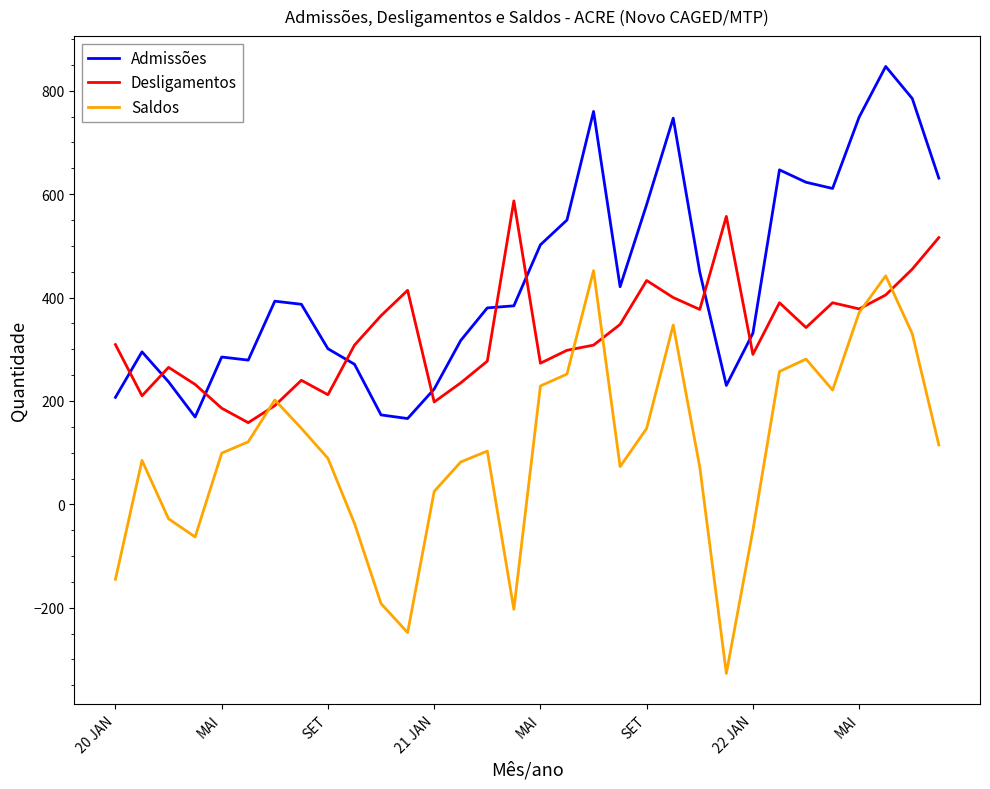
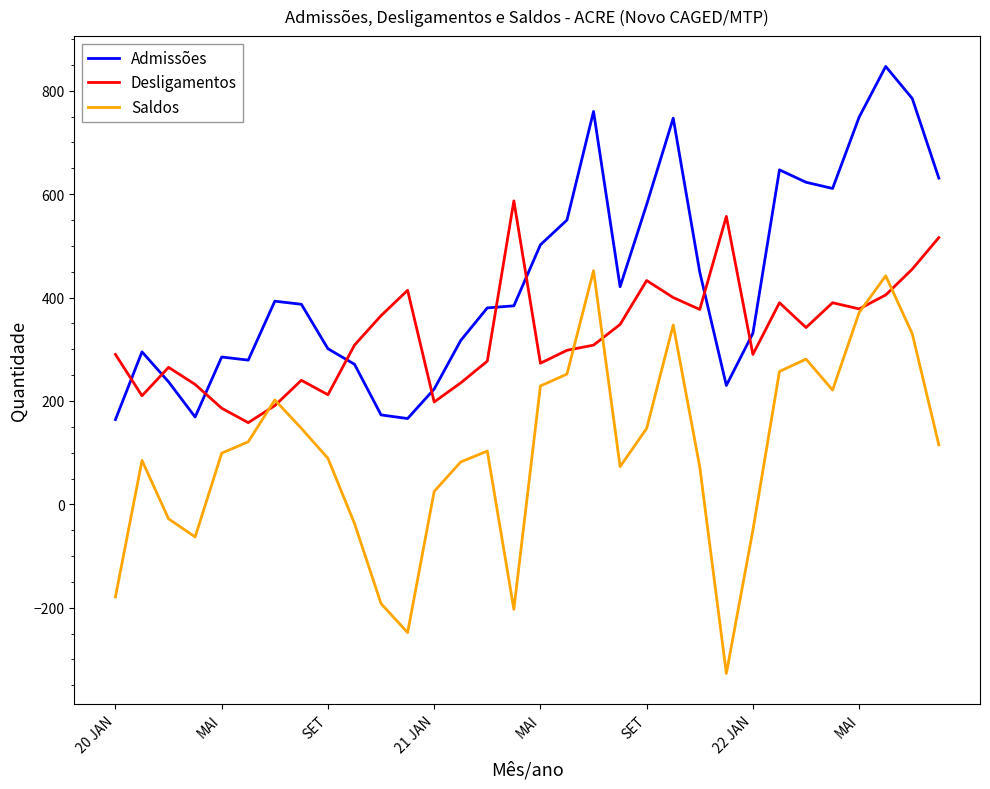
  {
    "Admissões": {
-     "20 JAN": 210,
+     "20 JAN": 160,
      "21 JAN": 220,
      "22 JAN": 330
    },
    "Desligamentos": {
-     "20 JAN": 310,
+     "20 JAN": 290,
      "21 JAN": 200,
      "22 JAN": 290
    },
    "Saldos": {
-     "20 JAN": -150,
+     "20 JAN": -180,
      "21 JAN": 30,
      "22 JAN": -50
    }
  }
